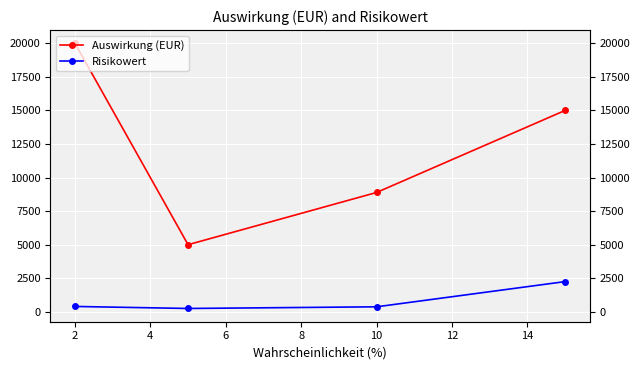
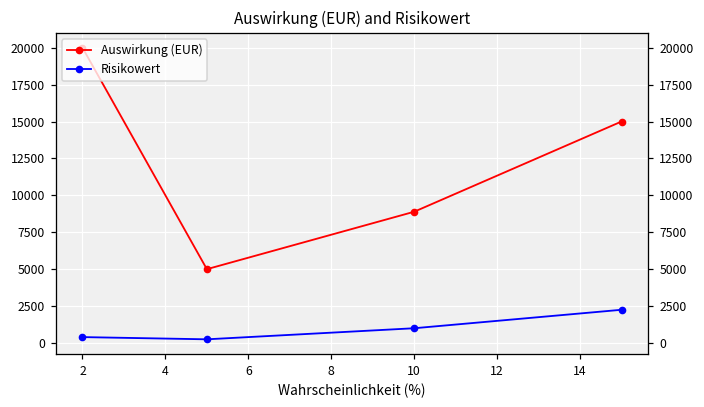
  {
    "Auswirkung (EUR)": {
      "10": 8900
    },
    "Risikowert": {
      "2": 400,
-     "10": 400
+     "10": 1000
    }
  }
